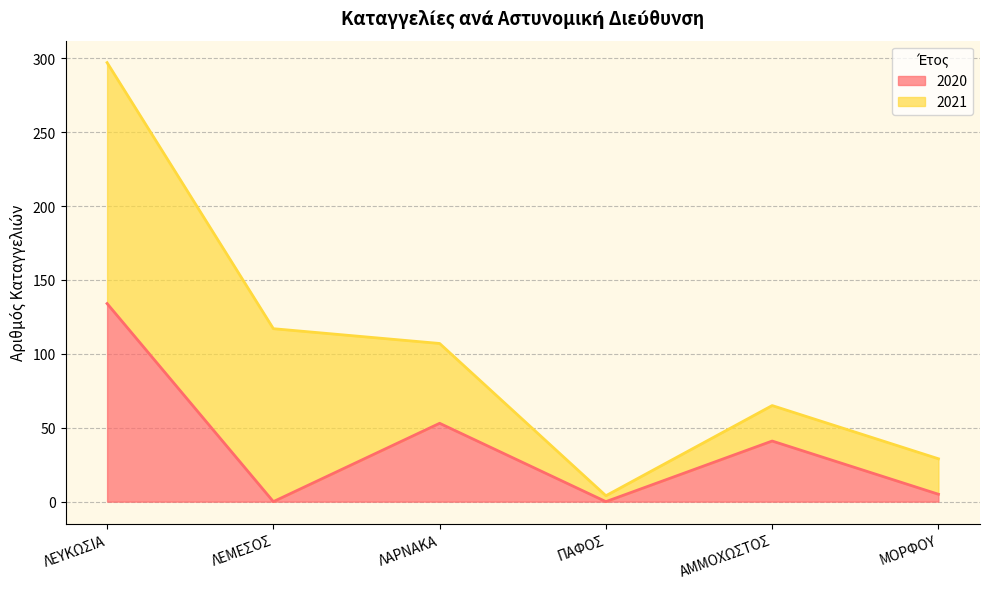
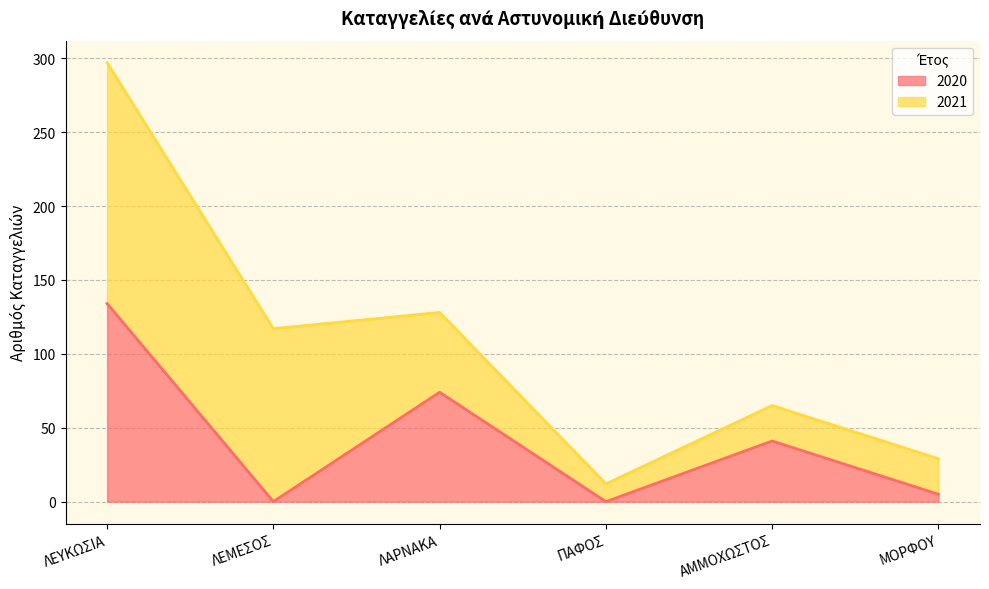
  {
    "2020": {
      "ΛΕΥΚΩΣΙΑ": 134,
      "ΛΕΜΕΣΟΣ": 0,
-     "ΛΑΡΝΑΚΑ": 53,
+     "ΛΑΡΝΑΚΑ": 74,
      "ΠΑΦΟΣ": 0,
      "ΑΜΜΟΧΩΣΤΟΣ": 41,
      "ΜΟΡΦΟΥ": 5
    },
    "2021": {
      "ΛΕΥΚΩΣΙΑ": 163,
      "ΛΕΜΕΣΟΣ": 117,
      "ΛΑΡΝΑΚΑ": 54,
-     "ΠΑΦΟΣ": 4,
+     "ΠΑΦΟΣ": 12,
      "ΑΜΜΟΧΩΣΤΟΣ": 24,
      "ΜΟΡΦΟΥ": 24
    }
  }
